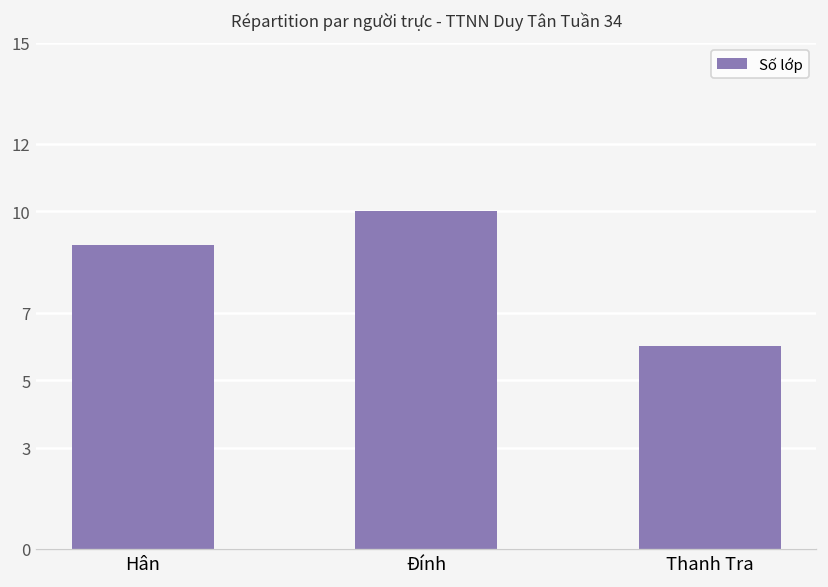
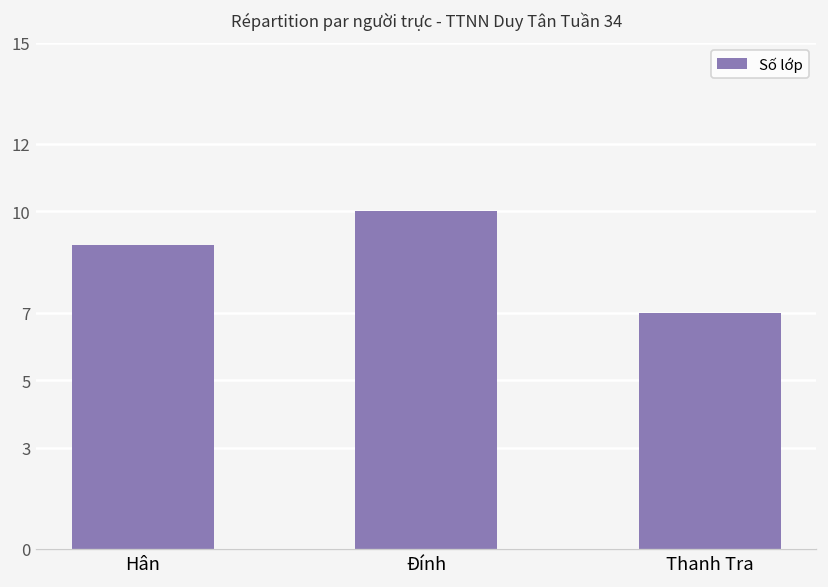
  {
    "Hân": 9,
    "Đính": 10,
-   "Thanh Tra": 6
+   "Thanh Tra": 7
  }
